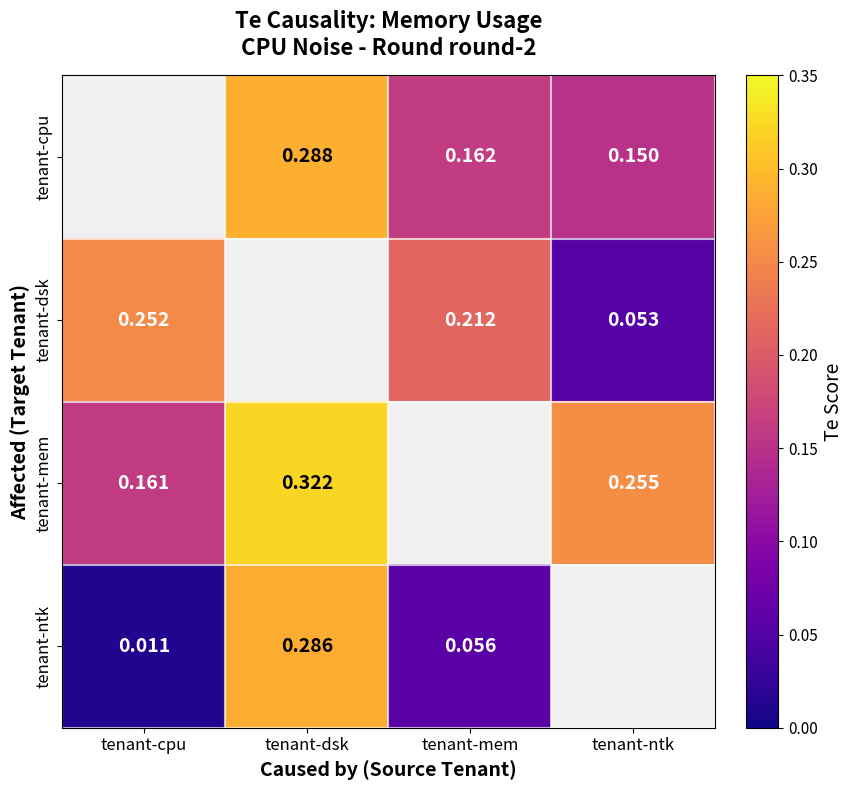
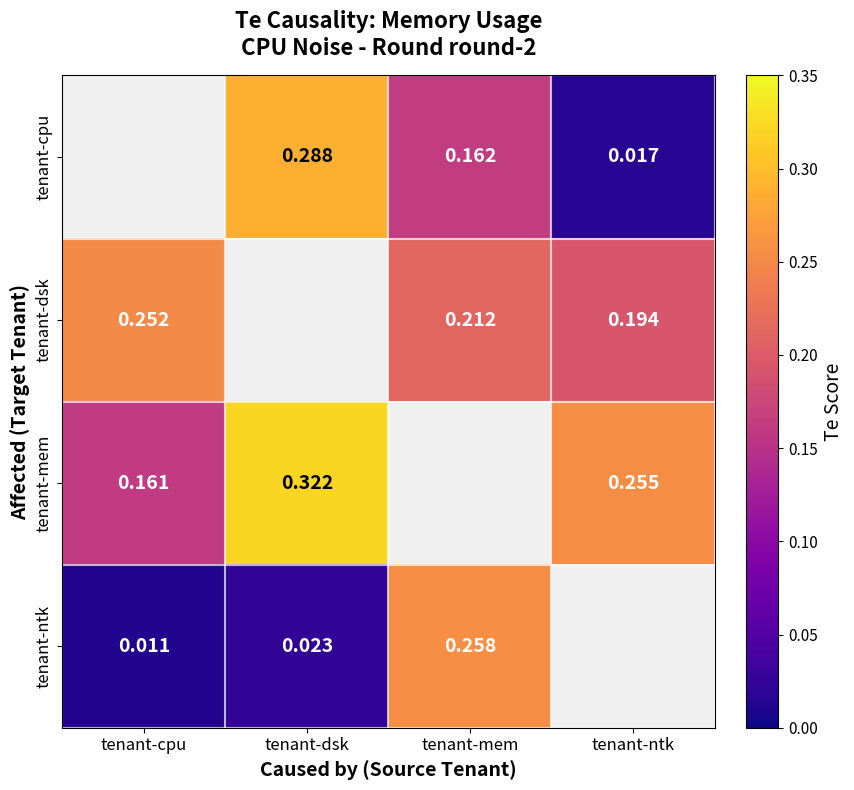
  {
    "tenant-cpu": {
      "tenant-dsk": 0.288,
      "tenant-mem": 0.162,
-     "tenant-ntk": 0.150
+     "tenant-ntk": 0.017
    },
    "tenant-dsk": {
      "tenant-cpu": 0.252,
      "tenant-mem": 0.212,
-     "tenant-ntk": 0.053
+     "tenant-ntk": 0.194
    },
    "tenant-mem": {
      "tenant-cpu": 0.161,
      "tenant-dsk": 0.322,
      "tenant-ntk": 0.255
    },
    "tenant-ntk": {
      "tenant-cpu": 0.011,
-     "tenant-dsk": 0.286,
-     "tenant-mem": 0.056
+     "tenant-dsk": 0.023,
+     "tenant-mem": 0.258
    }
  }
